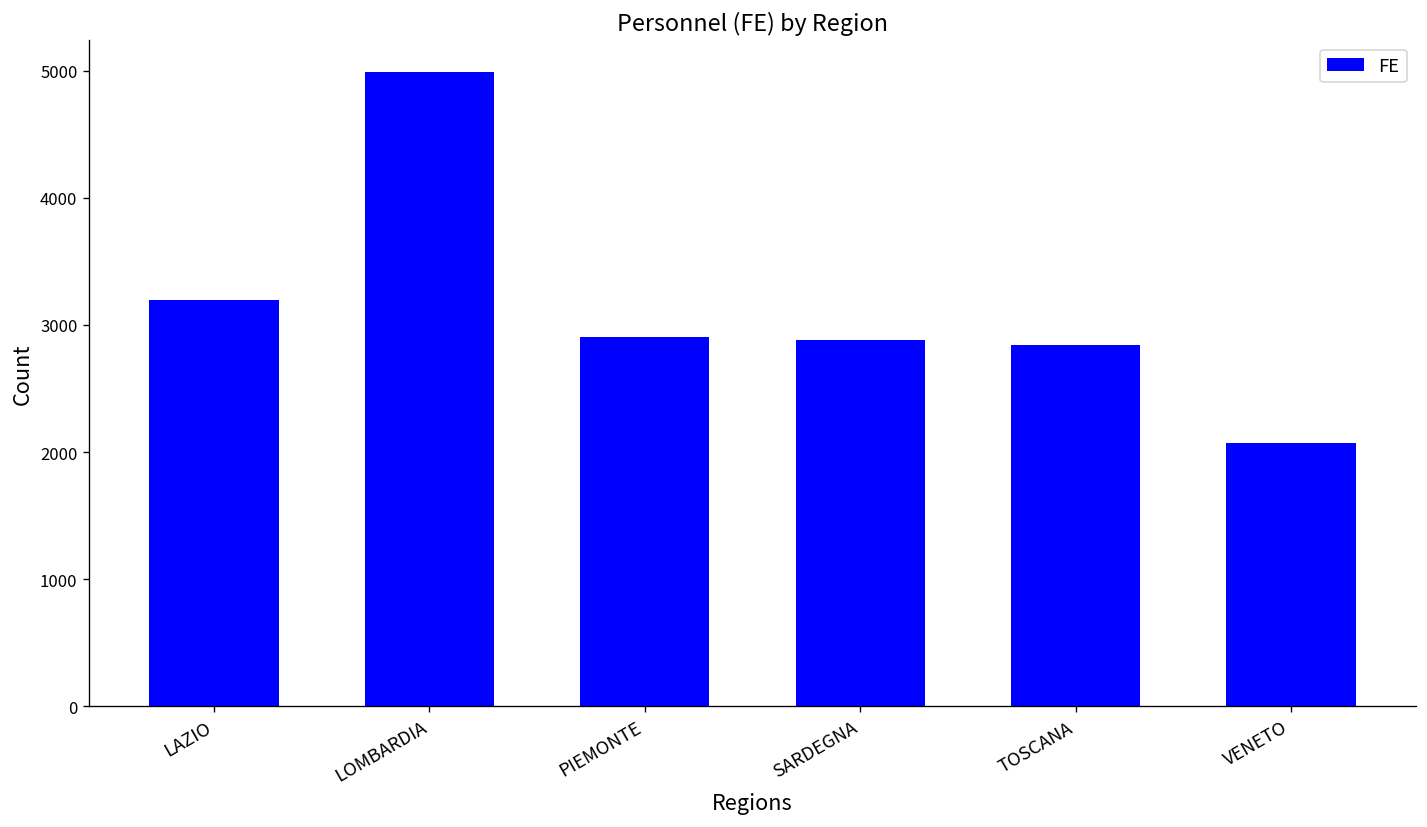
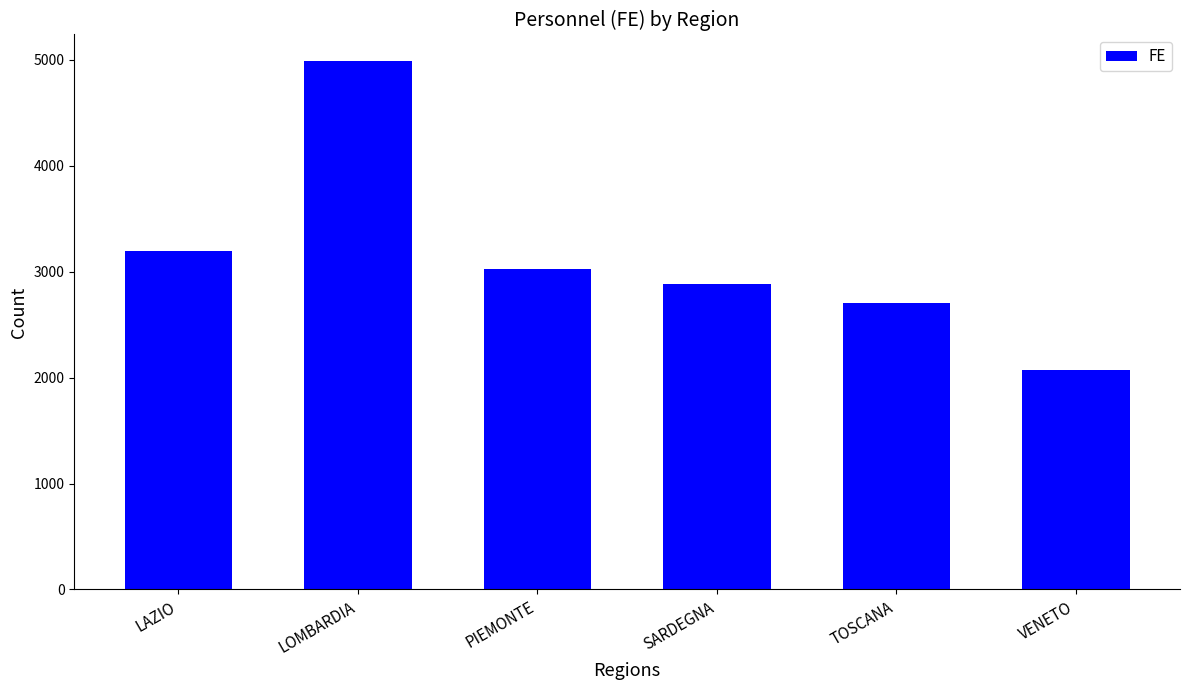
  {
    "LAZIO": 3190,
    "LOMBARDIA": 4990,
-   "PIEMONTE": 2910,
+   "PIEMONTE": 3020,
    "SARDEGNA": 2880,
-   "TOSCANA": 2840,
+   "TOSCANA": 2700,
    "VENETO": 2070
  }
